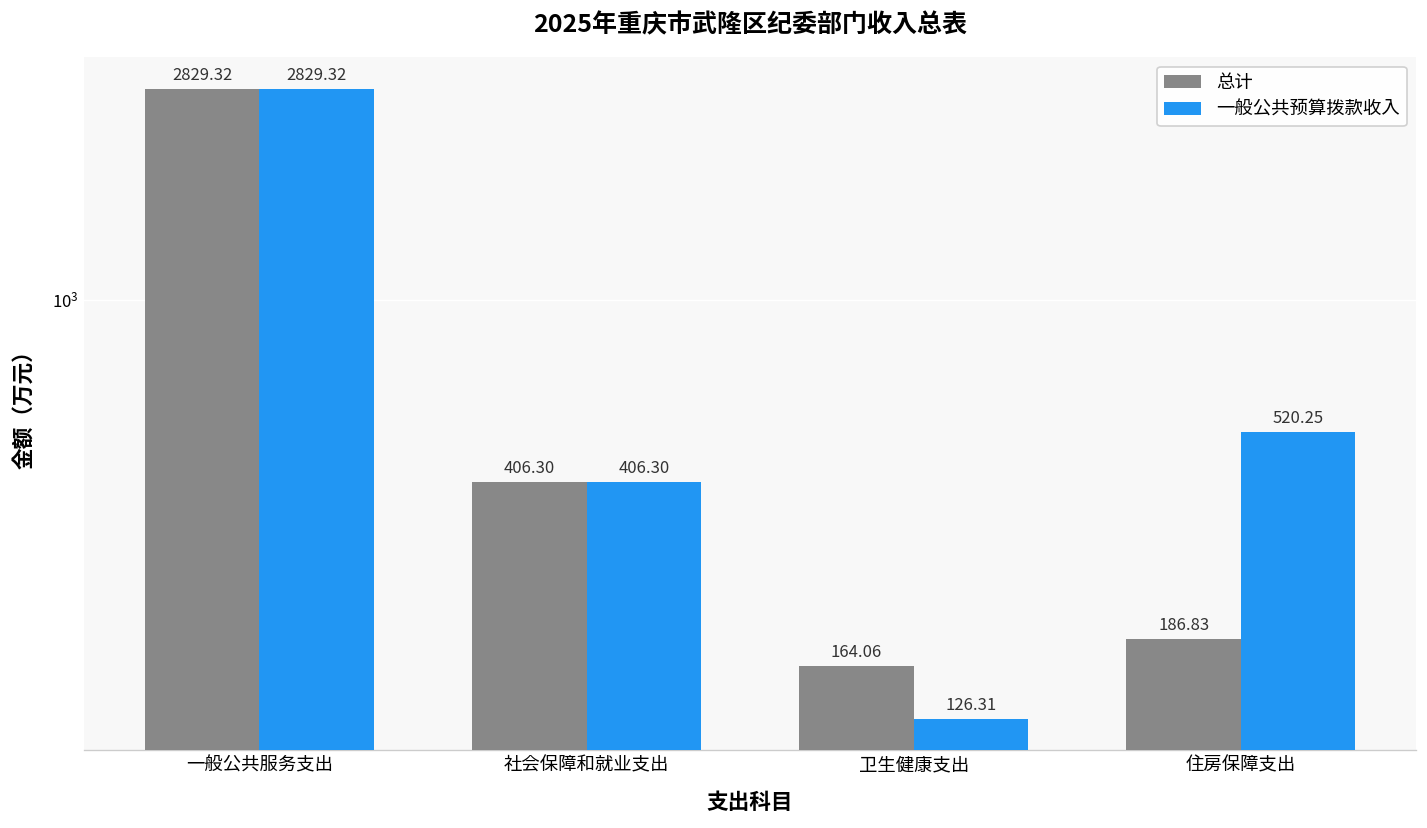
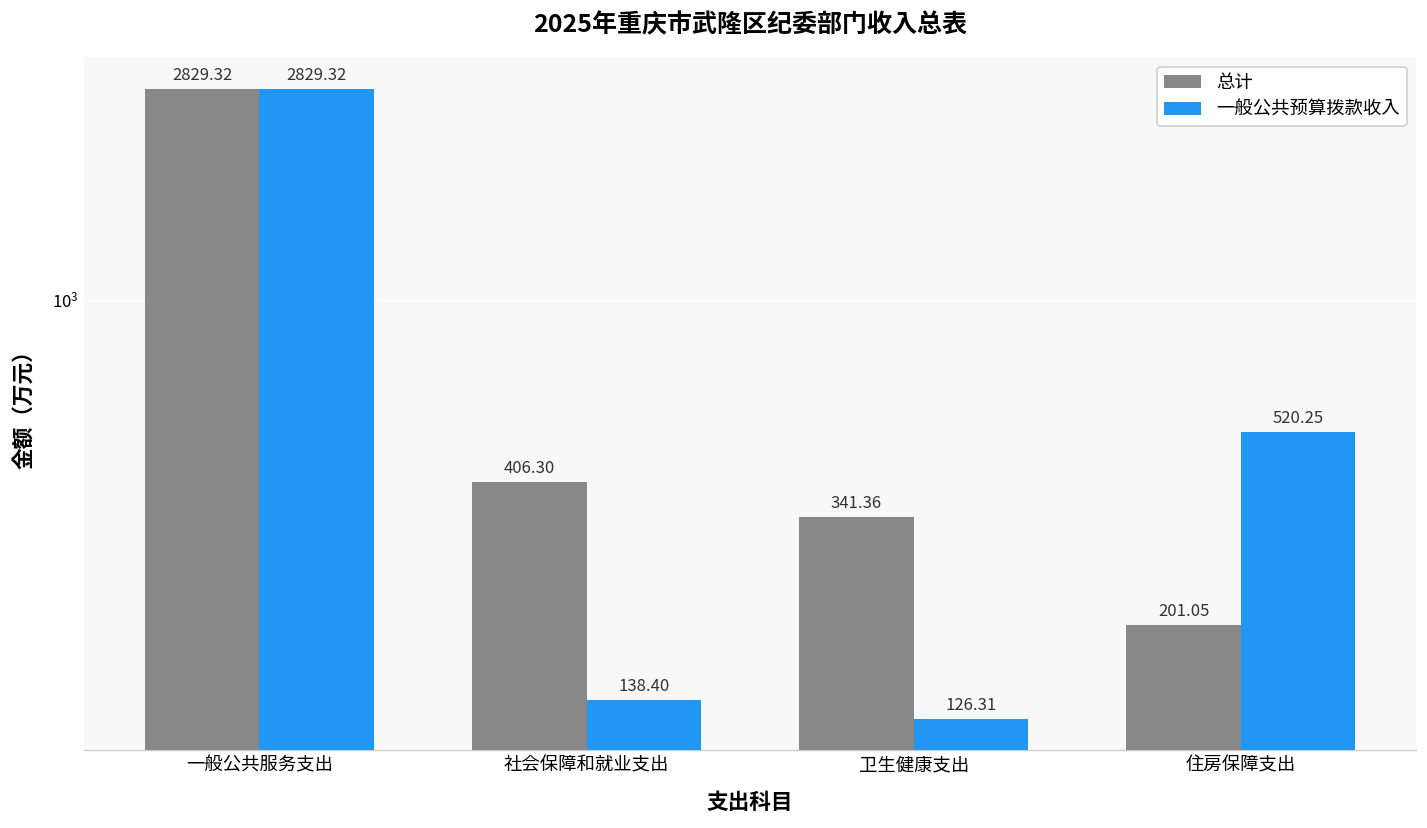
  {
    "总计": {
      "一般公共服务支出": 2829.32,
      "社会保障和就业支出": 406.30,
-     "卫生健康支出": 164.06,
-     "住房保障支出": 186.83
+     "卫生健康支出": 341.36,
+     "住房保障支出": 201.05
    },
    "一般公共预算拨款收入": {
      "一般公共服务支出": 2829.32,
-     "社会保障和就业支出": 406.30,
+     "社会保障和就业支出": 138.40,
      "卫生健康支出": 126.31,
      "住房保障支出": 520.25
    }
  }
